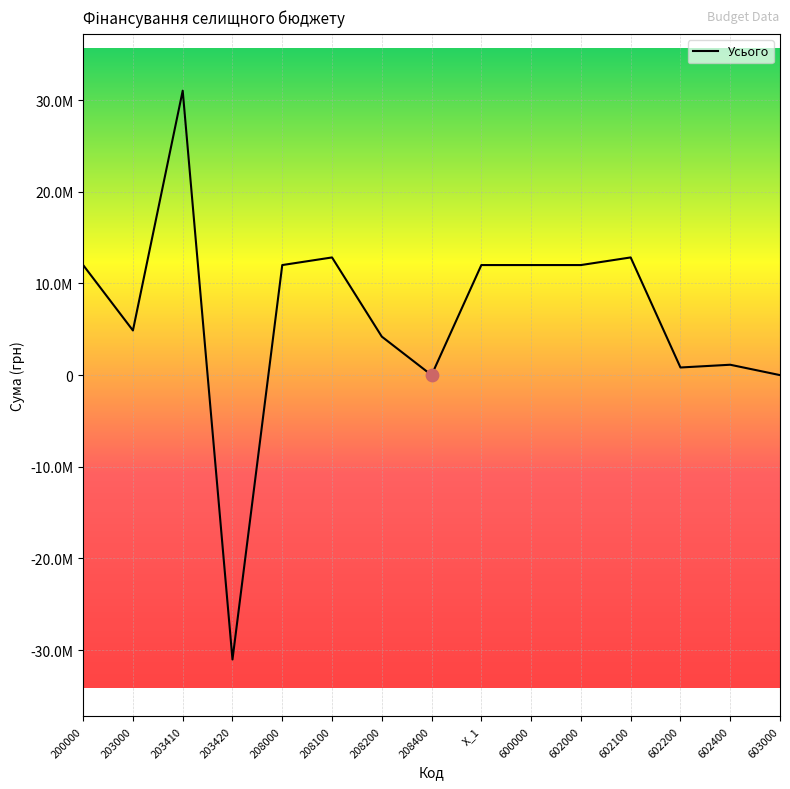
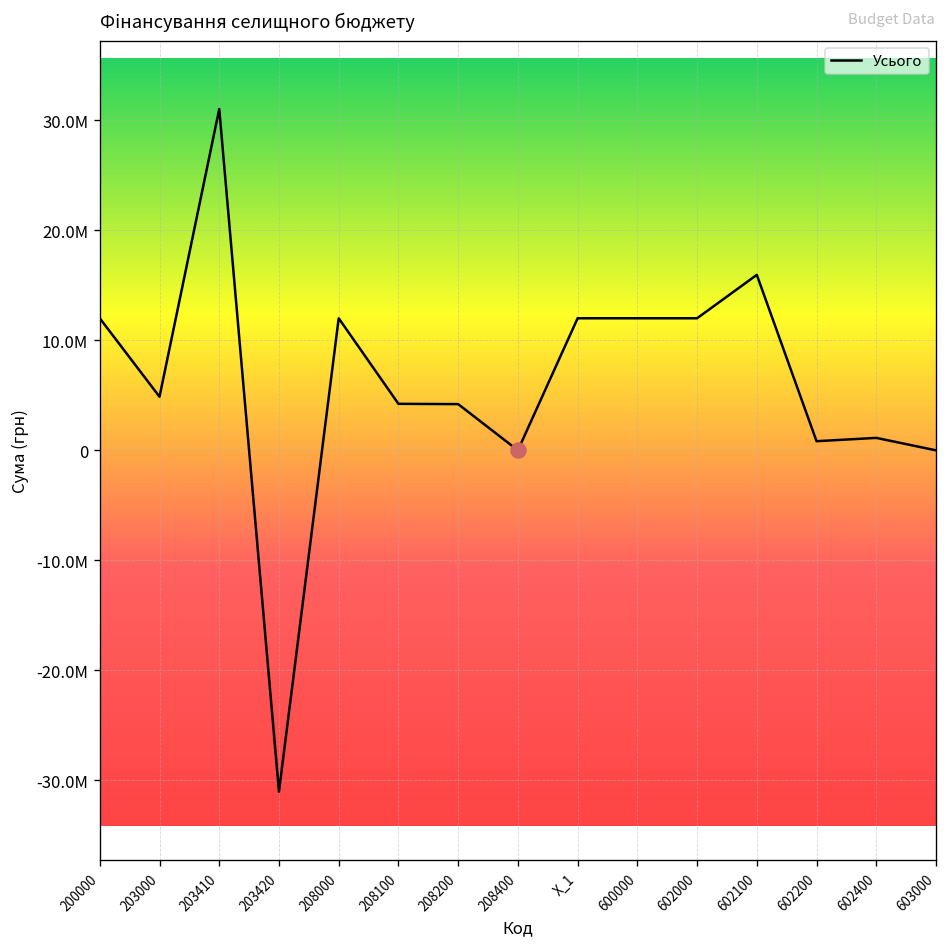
  {
    "Усього": {
      "200000": 12000000,
      "203000": 5000000,
      "203410": 31000000,
      "203420": -31000000,
      "208000": 12000000,
-     "208100": 13000000,
+     "208100": 4000000,
      "208200": 4000000,
      "X_1": 12000000,
      "600000": 12000000,
      "602000": 12000000,
-     "602100": 13000000,
+     "602100": 16000000,
      "602200": 1000000,
      "602400": 1000000,
      "603000": 0
    }
  }
